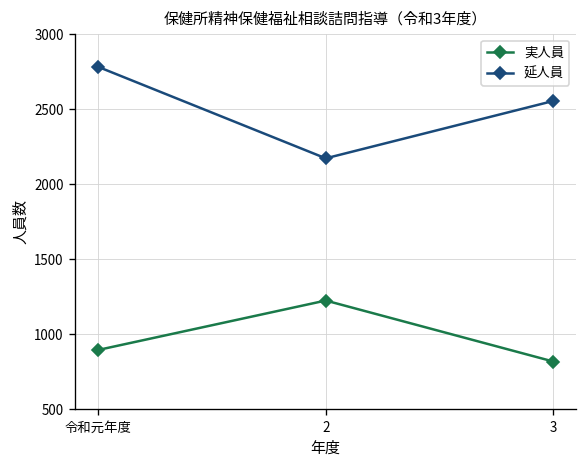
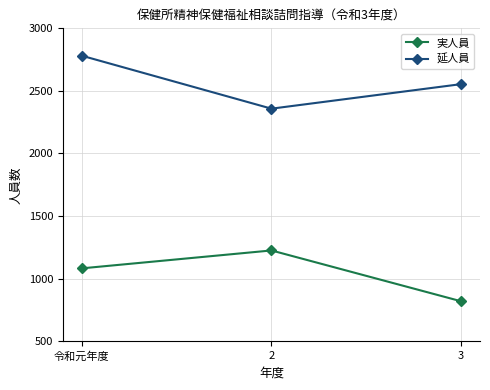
  {
    "実人員": {
-     "令和元年度": 900,
+     "令和元年度": 1080,
      "2": 1230,
      "3": 820
    },
    "延人員": {
      "令和元年度": 2780,
-     "2": 2170,
+     "2": 2360,
      "3": 2550
    }
  }
